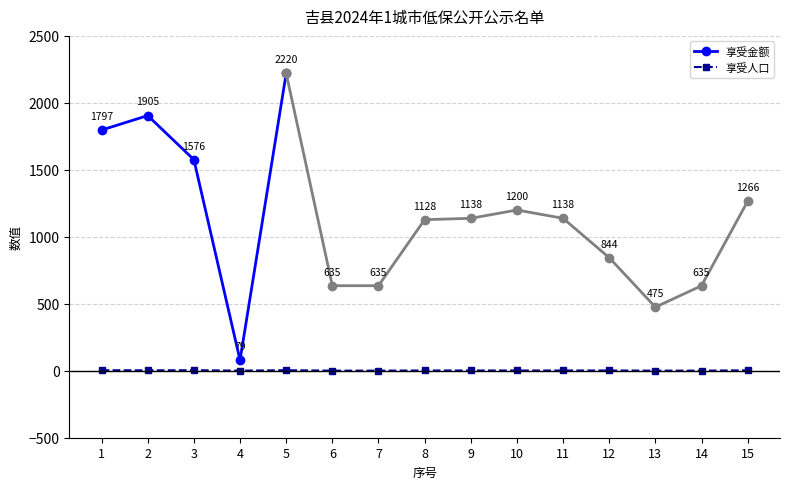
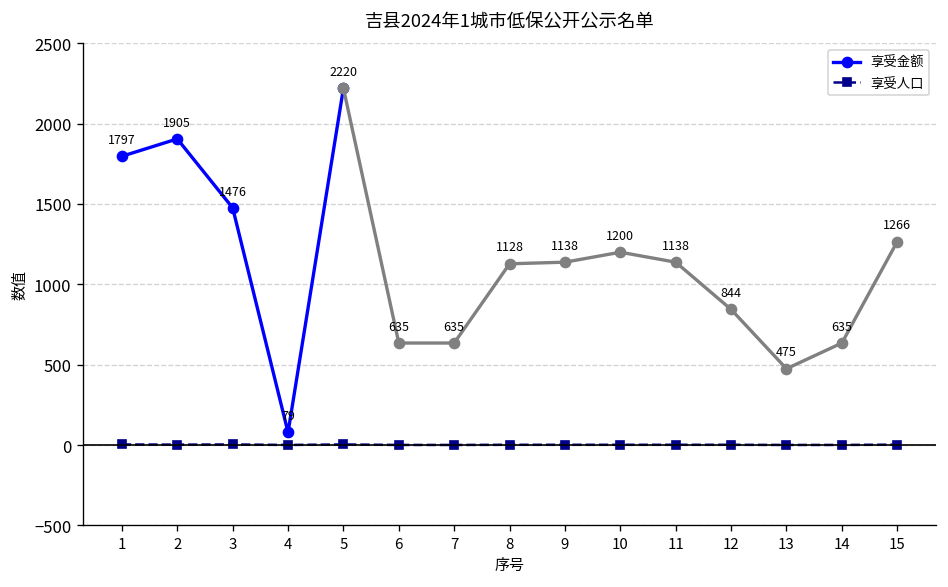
  {
    "享受金额": {
      "1": 1797,
      "2": 1905,
-     "3": 1576,
+     "3": 1476,
      "4": 79
    },
    "享受人口": {
      "1": 0,
      "2": 0,
      "3": 0,
      "4": 0,
      "5": 0,
      "6": 0,
      "7": 0,
      "8": 0,
      "9": 0,
      "10": 0,
      "11": 0,
      "12": 0,
      "13": 0,
      "14": 0,
      "15": 0
    }
  }
